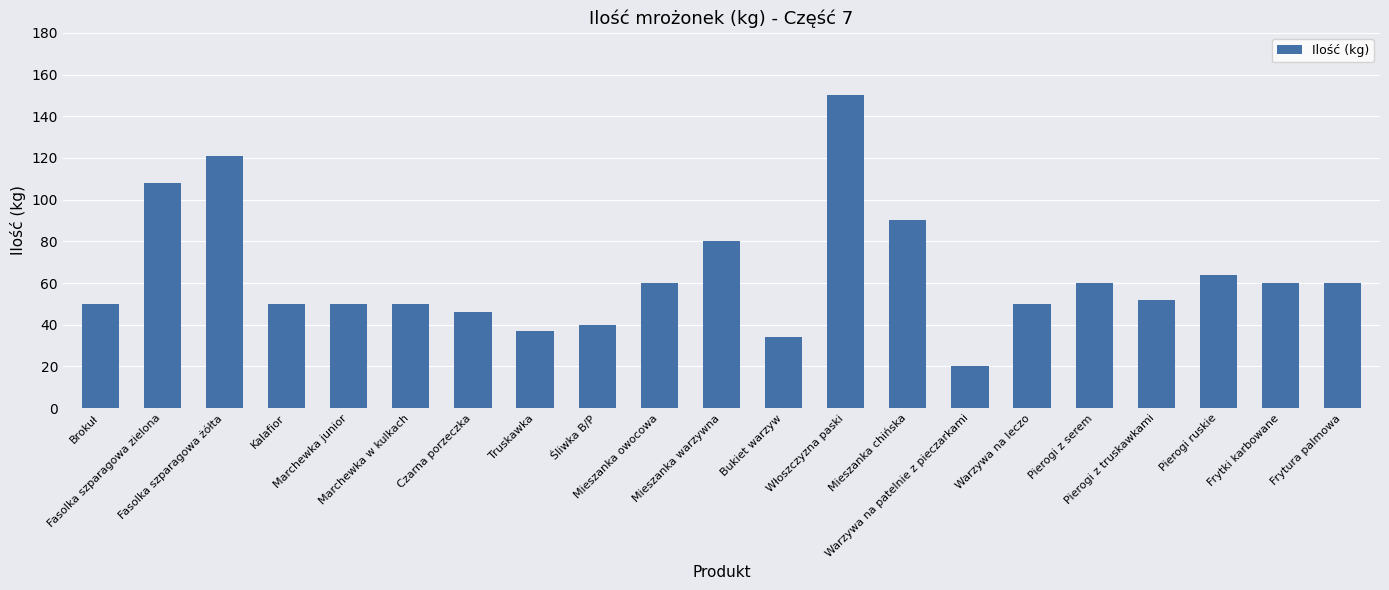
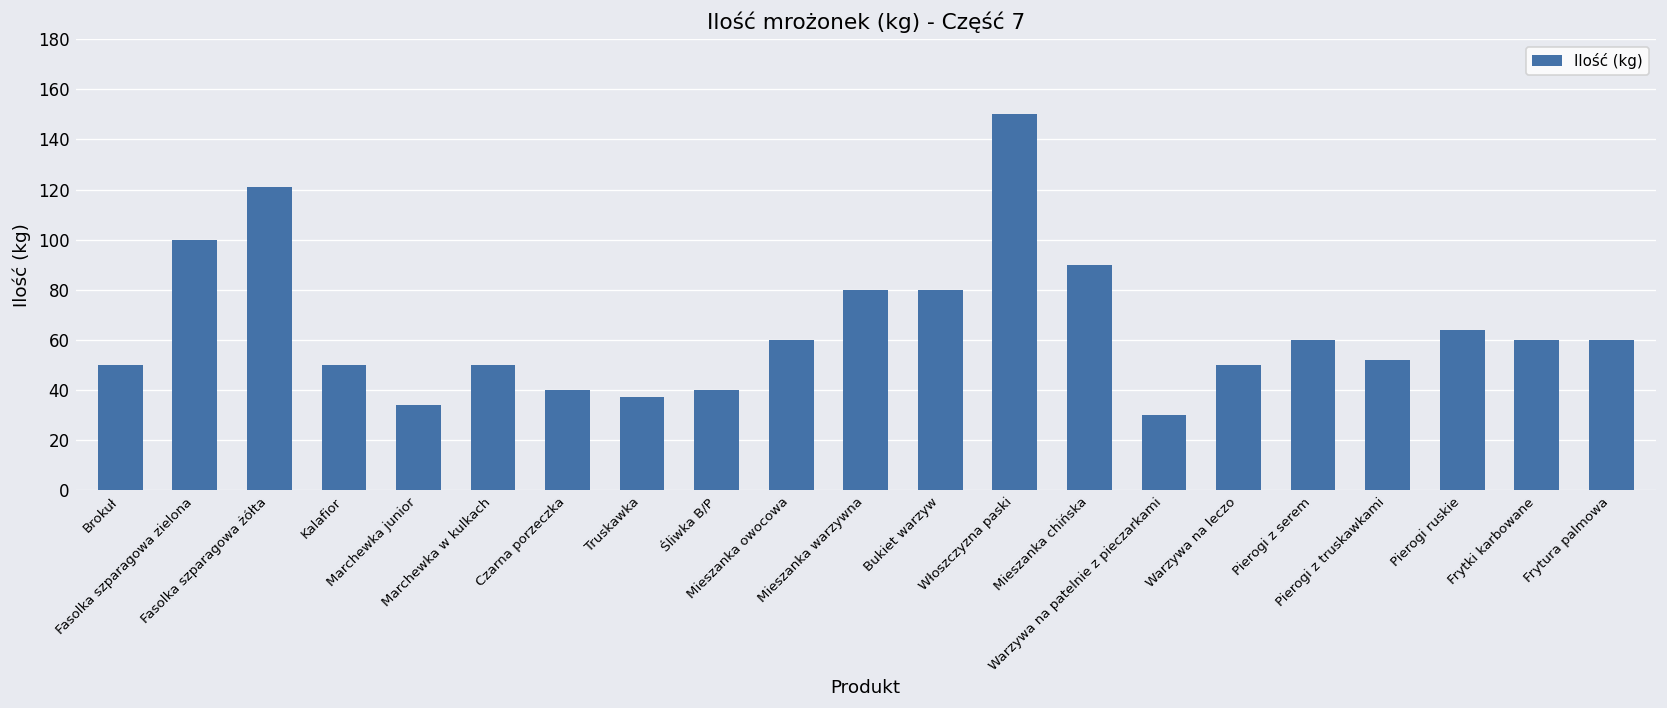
  {
    "Brokuł": 50,
-   "Fasolka szparagowa zielona": 108,
+   "Fasolka szparagowa zielona": 100,
    "Fasolka szparagowa żółta": 121,
    "Kalafior": 50,
-   "Marchewka junior": 50,
+   "Marchewka junior": 34,
    "Marchewka w kulkach": 50,
-   "Czarna porzeczka": 46,
+   "Czarna porzeczka": 40,
    "Truskawka": 37,
    "Śliwka B/P": 40,
    "Mieszanka owocowa": 60,
    "Mieszanka warzywna": 80,
-   "Bukiet warzyw": 34,
+   "Bukiet warzyw": 80,
    "Włoszczyzna paski": 150,
    "Mieszanka chińska": 90,
-   "Warzywa na patelnie z pieczarkami": 20,
+   "Warzywa na patelnie z pieczarkami": 30,
    "Warzywa na leczo": 50,
    "Pierogi z serem": 60,
    "Pierogi z truskawkami": 52,
    "Pierogi ruskie": 64,
    "Frytki karbowane": 60,
    "Frytura palmowa": 60
  }
